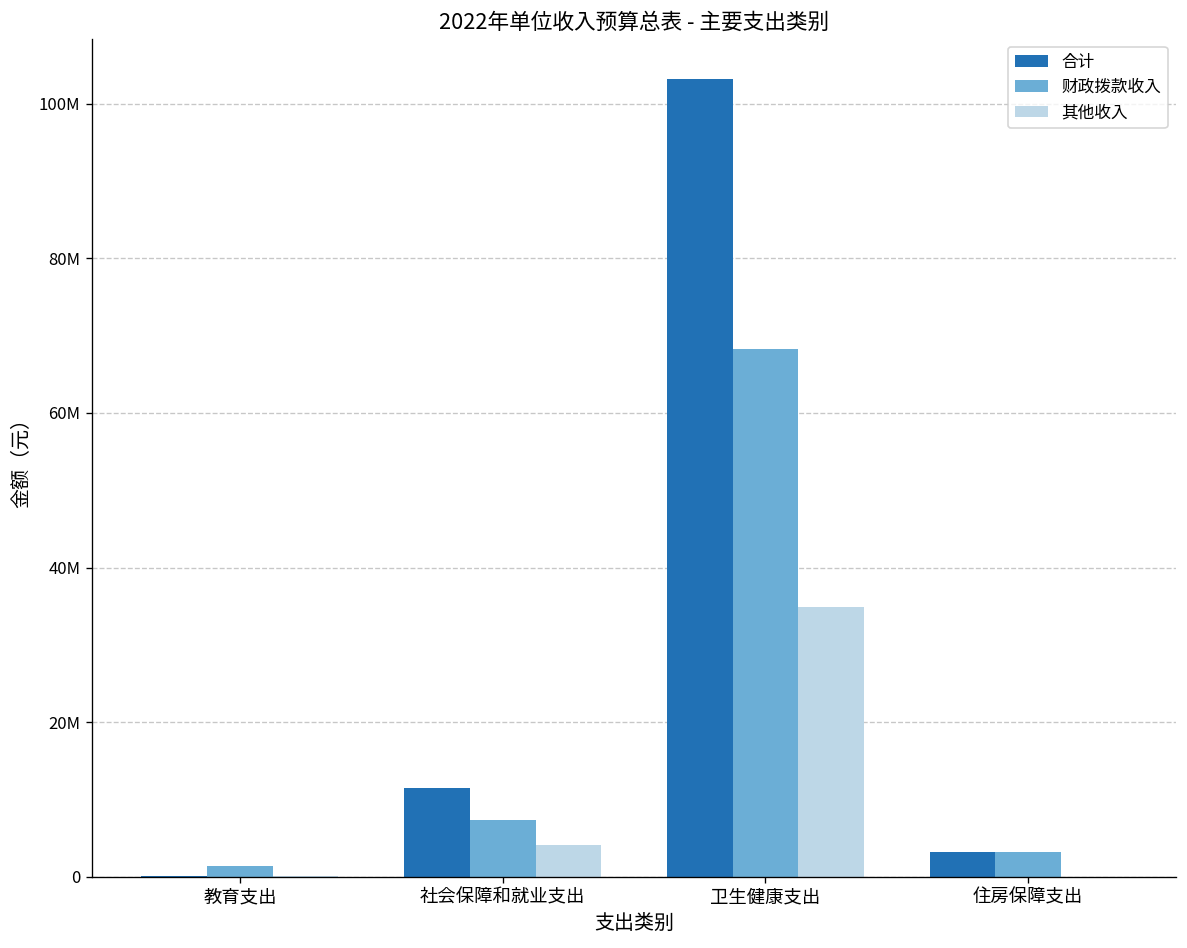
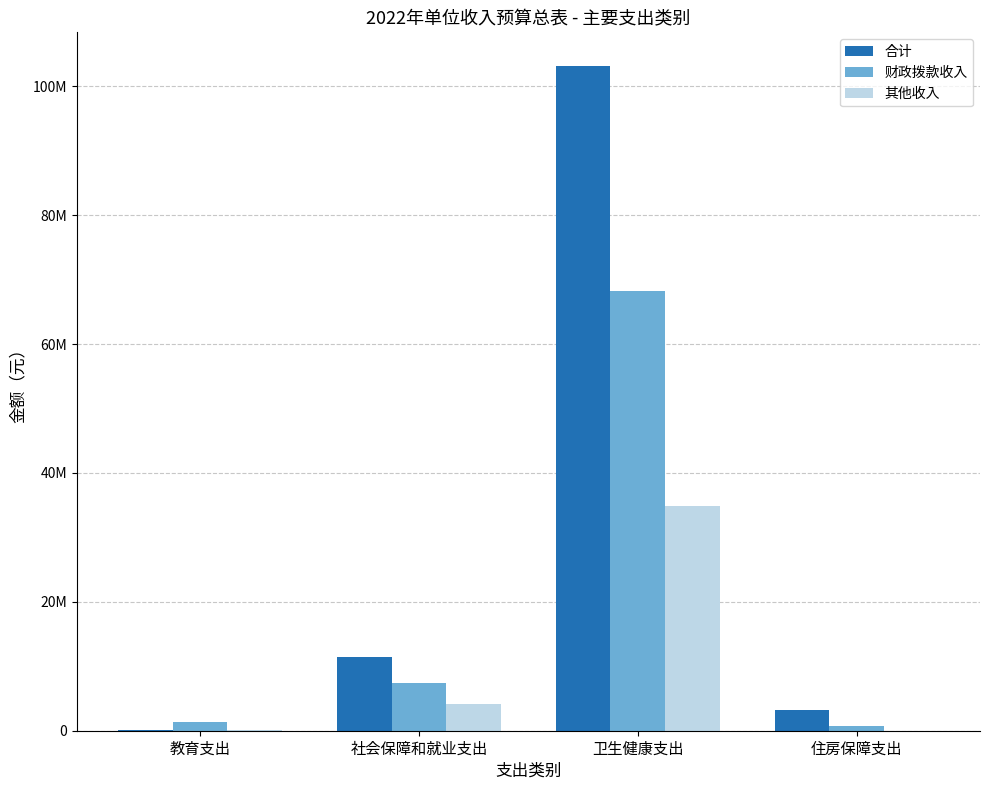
  {
    "合计": {
      "社会保障和就业支出": 11000000,
      "卫生健康支出": 103000000,
      "住房保障支出": 3000000
    },
    "财政拨款收入": {
      "教育支出": 1000000,
      "社会保障和就业支出": 7000000,
      "卫生健康支出": 68000000,
-     "住房保障支出": 3000000
+     "住房保障支出": 1000000
    },
    "其他收入": {
      "社会保障和就业支出": 4000000,
      "卫生健康支出": 35000000,
      "住房保障支出": 0
    }
  }
